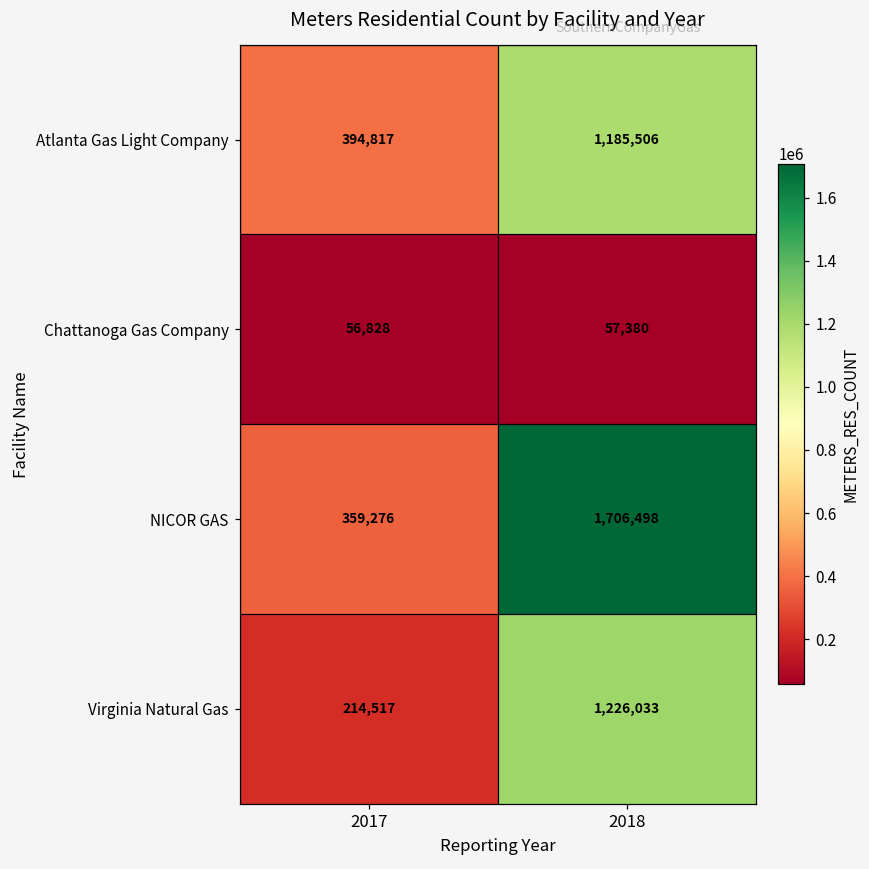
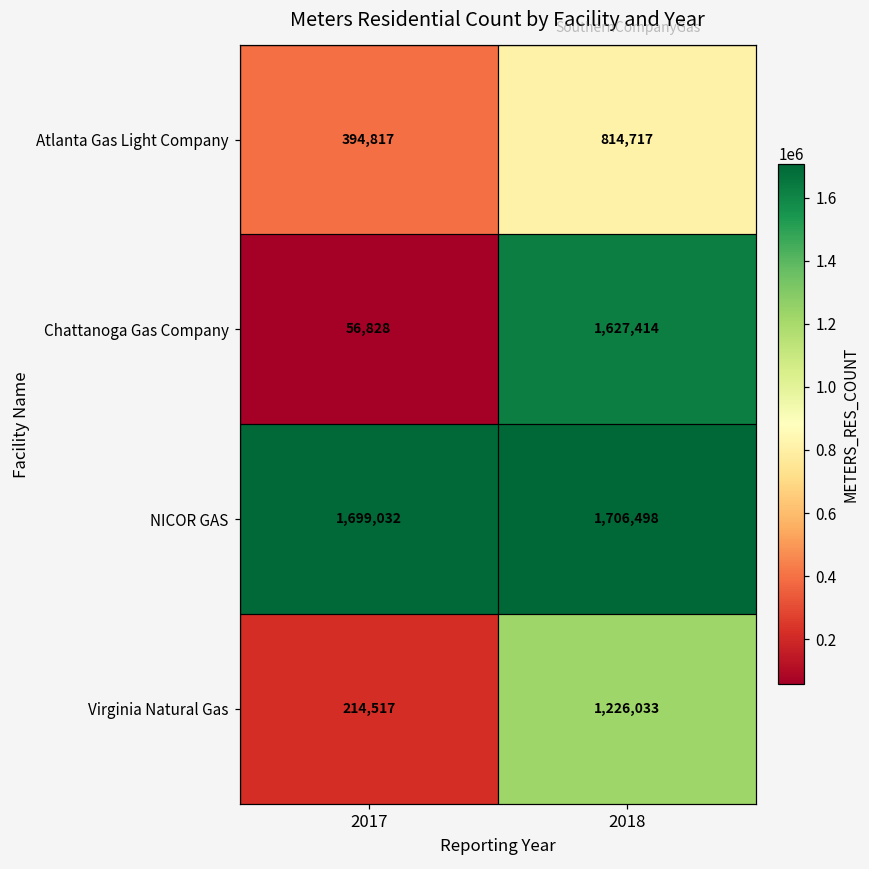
  {
    "Atlanta Gas Light Company": {
      "2017": "394,817",
-     "2018": "1,185,506"
+     "2018": "814,717"
    },
    "Chattanoga Gas Company": {
      "2017": "56,828",
-     "2018": "57,380"
+     "2018": "1,627,414"
    },
    "NICOR GAS": {
-     "2017": "359,276",
+     "2017": "1,699,032",
      "2018": "1,706,498"
    },
    "Virginia Natural Gas": {
      "2017": "214,517",
      "2018": "1,226,033"
    }
  }
